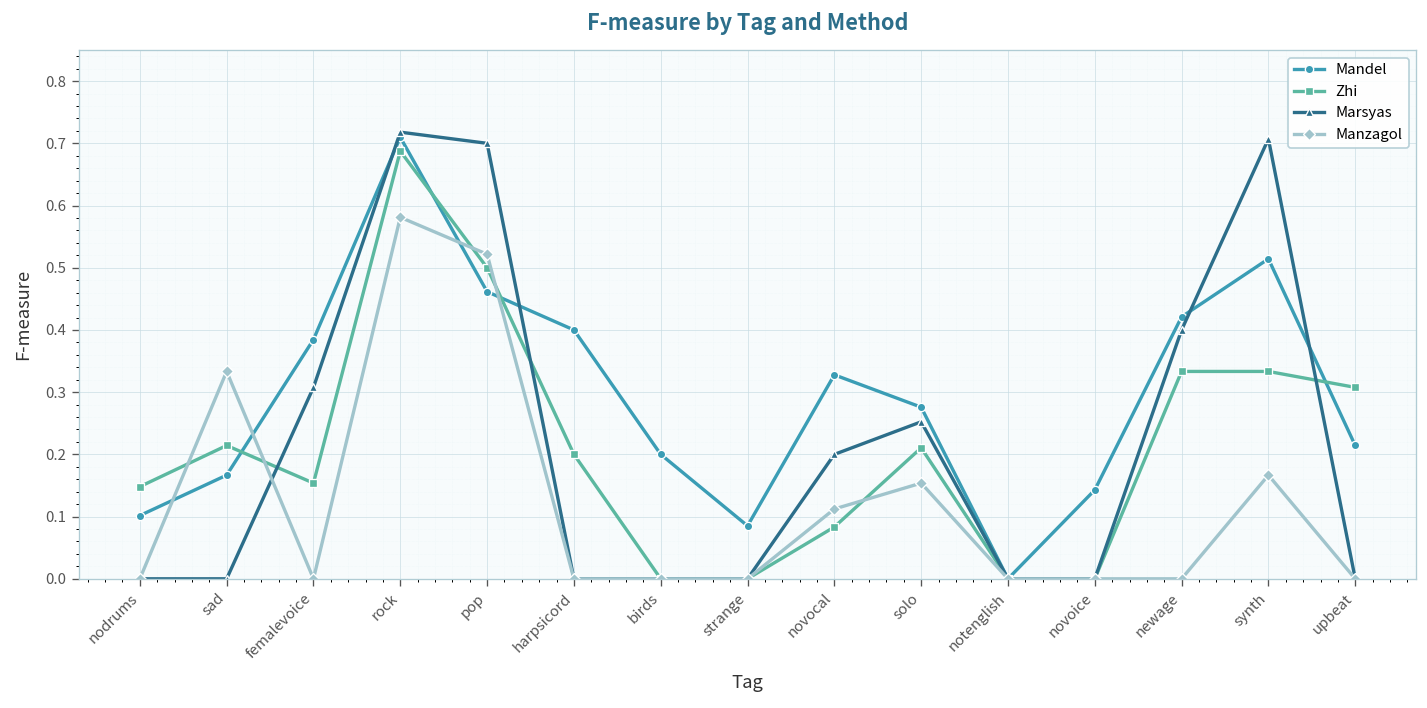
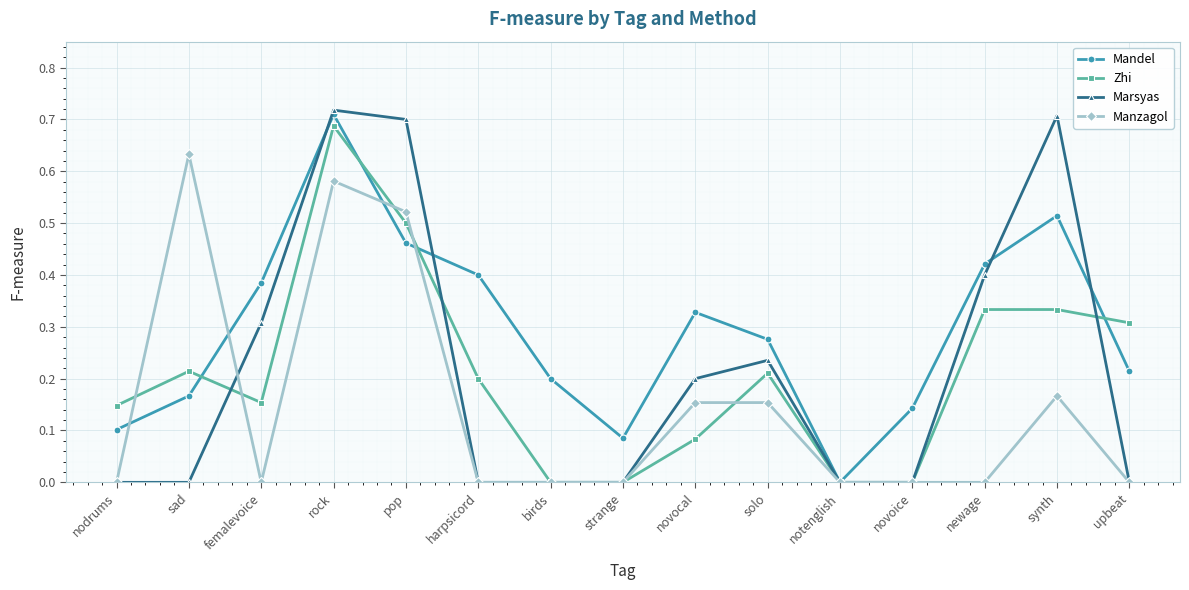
  {
    "Marsyas": {
      "sad": 0.00,
      "femalevoice": 0.31,
      "rock": 0.72,
      "pop": 0.70,
      "novocal": 0.20,
-     "solo": 0.25,
+     "solo": 0.24,
      "newage": 0.40,
      "synth": 0.71
    },
    "Manzagol": {
-     "sad": 0.33,
+     "sad": 0.63,
      "femalevoice": 0.00,
      "rock": 0.58,
      "pop": 0.52,
-     "novocal": 0.11,
+     "novocal": 0.15,
      "solo": 0.15,
      "newage": 0.00,
      "synth": 0.17
    }
  }
